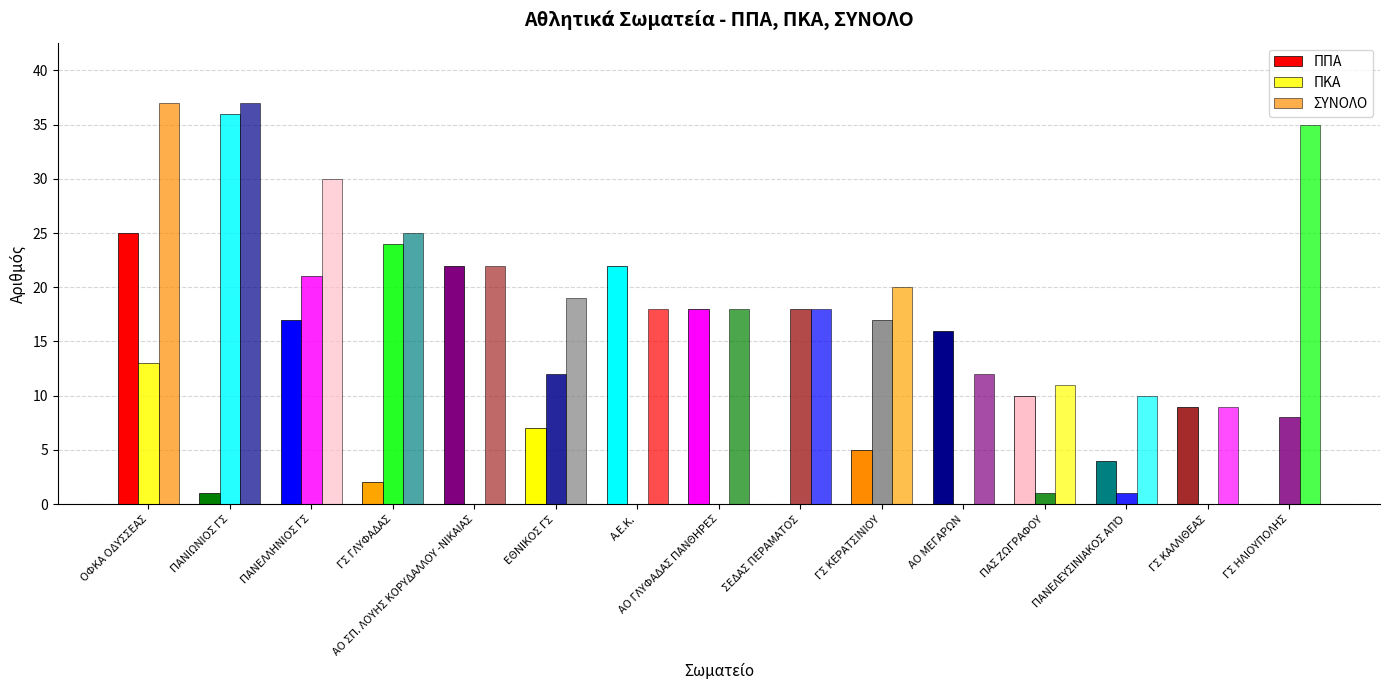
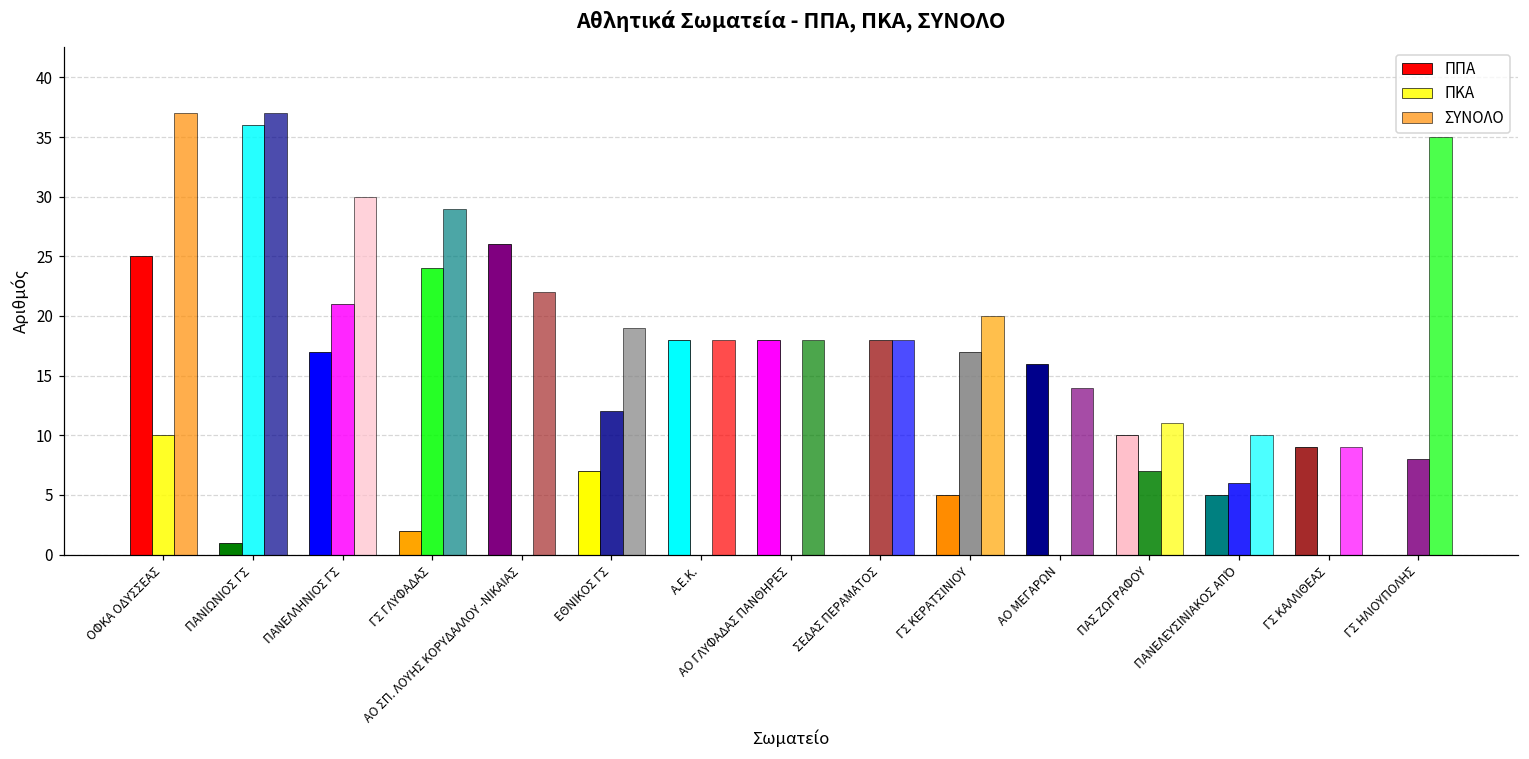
  {
    "ΠΠΑ": {
      "ΟΦΚΑ ΟΔΥΣΣΕΑΣ": 25,
      "ΠΑΝΙΩΝΙΟΣ ΓΣ": 1,
      "ΠΑΝΕΛΛΗΝΙΟΣ ΓΣ": 17,
      "ΓΣ ΓΛΥΦΑΔΑΣ": 2,
-     "ΑΟ ΣΠ. ΛΟΥΗΣ ΚΟΡΥΔΑΛΛΟΥ -ΝΙΚΑΙΑΣ": 22,
+     "ΑΟ ΣΠ. ΛΟΥΗΣ ΚΟΡΥΔΑΛΛΟΥ -ΝΙΚΑΙΑΣ": 26,
      "ΕΘΝΙΚΟΣ ΓΣ": 7,
-     "Α.Ε.Κ.": 22,
+     "Α.Ε.Κ.": 18,
      "ΑΟ ΓΛΥΦΑΔΑΣ ΠΑΝΘΗΡΕΣ": 18,
      "ΣΕΔΑΣ ΠΕΡΑΜΑΤΟΣ": 0,
      "ΓΣ ΚΕΡΑΤΣΙΝΙΟΥ": 5,
      "ΑΟ ΜΕΓΑΡΩΝ": 16,
      "ΠΑΣ ΖΩΓΡΑΦΟΥ": 10,
-     "ΠΑΝΕΛΕΥΣΙΝΙΑΚΟΣ ΑΠΌ": 4,
+     "ΠΑΝΕΛΕΥΣΙΝΙΑΚΟΣ ΑΠΌ": 5,
      "ΓΣ ΚΑΛΛΙΘΕΑΣ": 9,
      "ΓΣ ΗΛΙΟΥΠΟΛΗΣ": 0
    },
    "ΠΚΑ": {
-     "ΟΦΚΑ ΟΔΥΣΣΕΑΣ": 13,
+     "ΟΦΚΑ ΟΔΥΣΣΕΑΣ": 10,
      "ΠΑΝΙΩΝΙΟΣ ΓΣ": 36,
      "ΠΑΝΕΛΛΗΝΙΟΣ ΓΣ": 21,
      "ΓΣ ΓΛΥΦΑΔΑΣ": 24,
      "ΑΟ ΣΠ. ΛΟΥΗΣ ΚΟΡΥΔΑΛΛΟΥ -ΝΙΚΑΙΑΣ": 0,
      "ΕΘΝΙΚΟΣ ΓΣ": 12,
      "Α.Ε.Κ.": 0,
      "ΑΟ ΓΛΥΦΑΔΑΣ ΠΑΝΘΗΡΕΣ": 0,
      "ΣΕΔΑΣ ΠΕΡΑΜΑΤΟΣ": 18,
      "ΓΣ ΚΕΡΑΤΣΙΝΙΟΥ": 17,
      "ΑΟ ΜΕΓΑΡΩΝ": 0,
-     "ΠΑΣ ΖΩΓΡΑΦΟΥ": 1,
-     "ΠΑΝΕΛΕΥΣΙΝΙΑΚΟΣ ΑΠΌ": 1,
+     "ΠΑΣ ΖΩΓΡΑΦΟΥ": 7,
+     "ΠΑΝΕΛΕΥΣΙΝΙΑΚΟΣ ΑΠΌ": 6,
      "ΓΣ ΚΑΛΛΙΘΕΑΣ": 0,
      "ΓΣ ΗΛΙΟΥΠΟΛΗΣ": 8
    },
    "ΣΥΝΟΛΟ": {
      "ΟΦΚΑ ΟΔΥΣΣΕΑΣ": 37,
      "ΠΑΝΙΩΝΙΟΣ ΓΣ": 37,
      "ΠΑΝΕΛΛΗΝΙΟΣ ΓΣ": 30,
-     "ΓΣ ΓΛΥΦΑΔΑΣ": 25,
+     "ΓΣ ΓΛΥΦΑΔΑΣ": 29,
      "ΑΟ ΣΠ. ΛΟΥΗΣ ΚΟΡΥΔΑΛΛΟΥ -ΝΙΚΑΙΑΣ": 22,
      "ΕΘΝΙΚΟΣ ΓΣ": 19,
      "Α.Ε.Κ.": 18,
      "ΑΟ ΓΛΥΦΑΔΑΣ ΠΑΝΘΗΡΕΣ": 18,
      "ΣΕΔΑΣ ΠΕΡΑΜΑΤΟΣ": 18,
      "ΓΣ ΚΕΡΑΤΣΙΝΙΟΥ": 20,
-     "ΑΟ ΜΕΓΑΡΩΝ": 12,
+     "ΑΟ ΜΕΓΑΡΩΝ": 14,
      "ΠΑΣ ΖΩΓΡΑΦΟΥ": 11,
      "ΠΑΝΕΛΕΥΣΙΝΙΑΚΟΣ ΑΠΌ": 10,
      "ΓΣ ΚΑΛΛΙΘΕΑΣ": 9,
      "ΓΣ ΗΛΙΟΥΠΟΛΗΣ": 35
    }
  }
